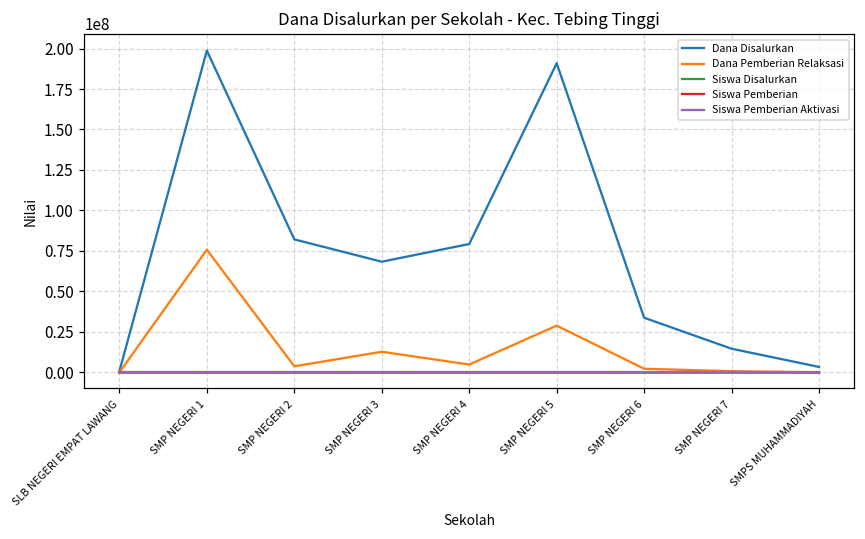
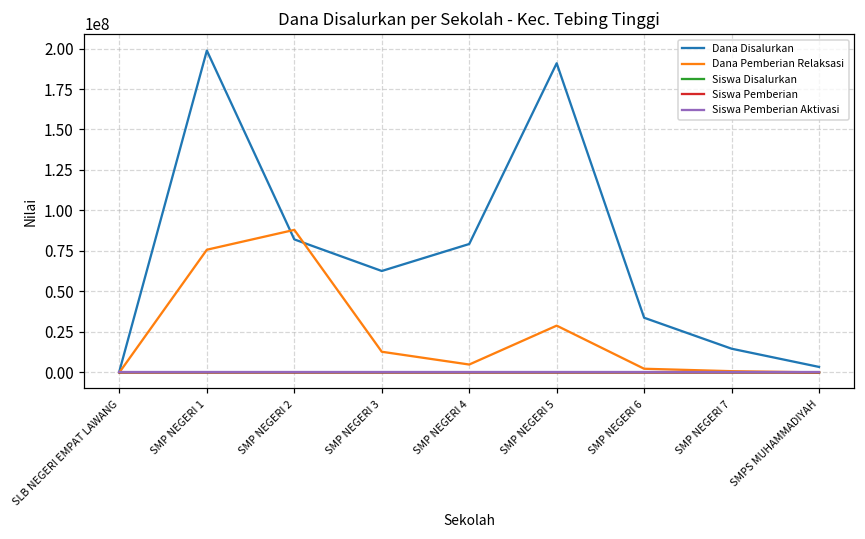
  {
    "Dana Disalurkan": {
      "SMP NEGERI 1": 199000000,
      "SMP NEGERI 2": 82000000,
-     "SMP NEGERI 3": 68000000,
+     "SMP NEGERI 3": 63000000,
      "SMP NEGERI 4": 79000000,
      "SMP NEGERI 5": 191000000,
      "SMP NEGERI 6": 34000000,
      "SMP NEGERI 7": 15000000,
      "SMPS MUHAMMADIYAH": 3000000
    },
    "Dana Pemberian Relaksasi": {
      "SMP NEGERI 1": 76000000,
-     "SMP NEGERI 2": 4000000,
+     "SMP NEGERI 2": 88000000,
      "SMP NEGERI 3": 13000000,
      "SMP NEGERI 4": 5000000,
      "SMP NEGERI 5": 29000000,
      "SMP NEGERI 6": 2000000
    },
    "Siswa Pemberian Aktivasi": {
      "SMP NEGERI 1": 0,
      "SMP NEGERI 2": 0,
      "SMP NEGERI 3": 0,
      "SMP NEGERI 4": 0,
      "SMP NEGERI 5": 0,
      "SMP NEGERI 6": 0
    }
  }
